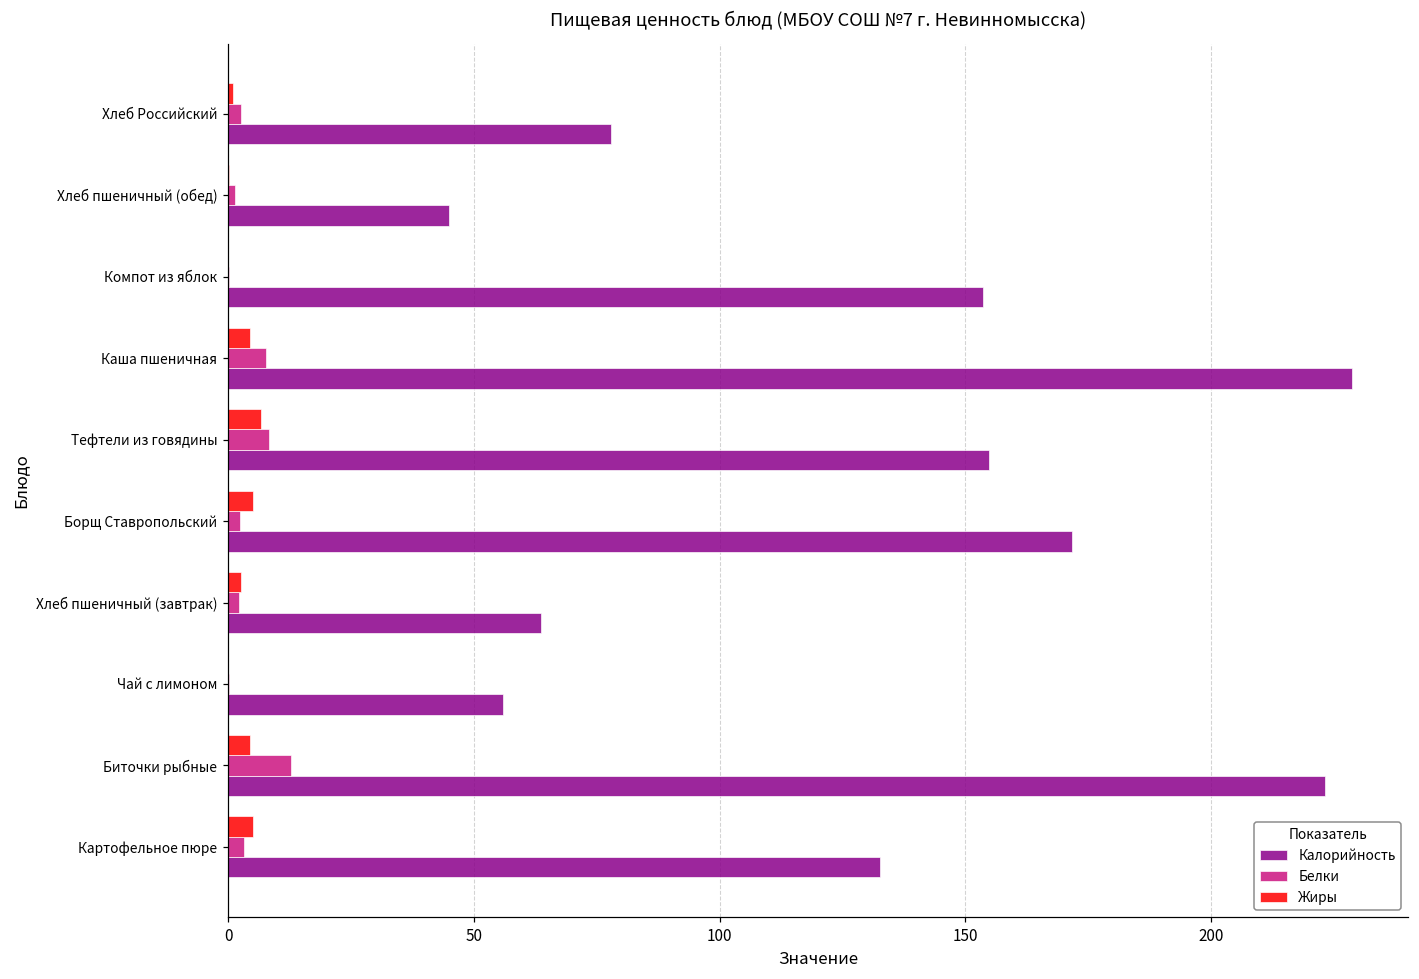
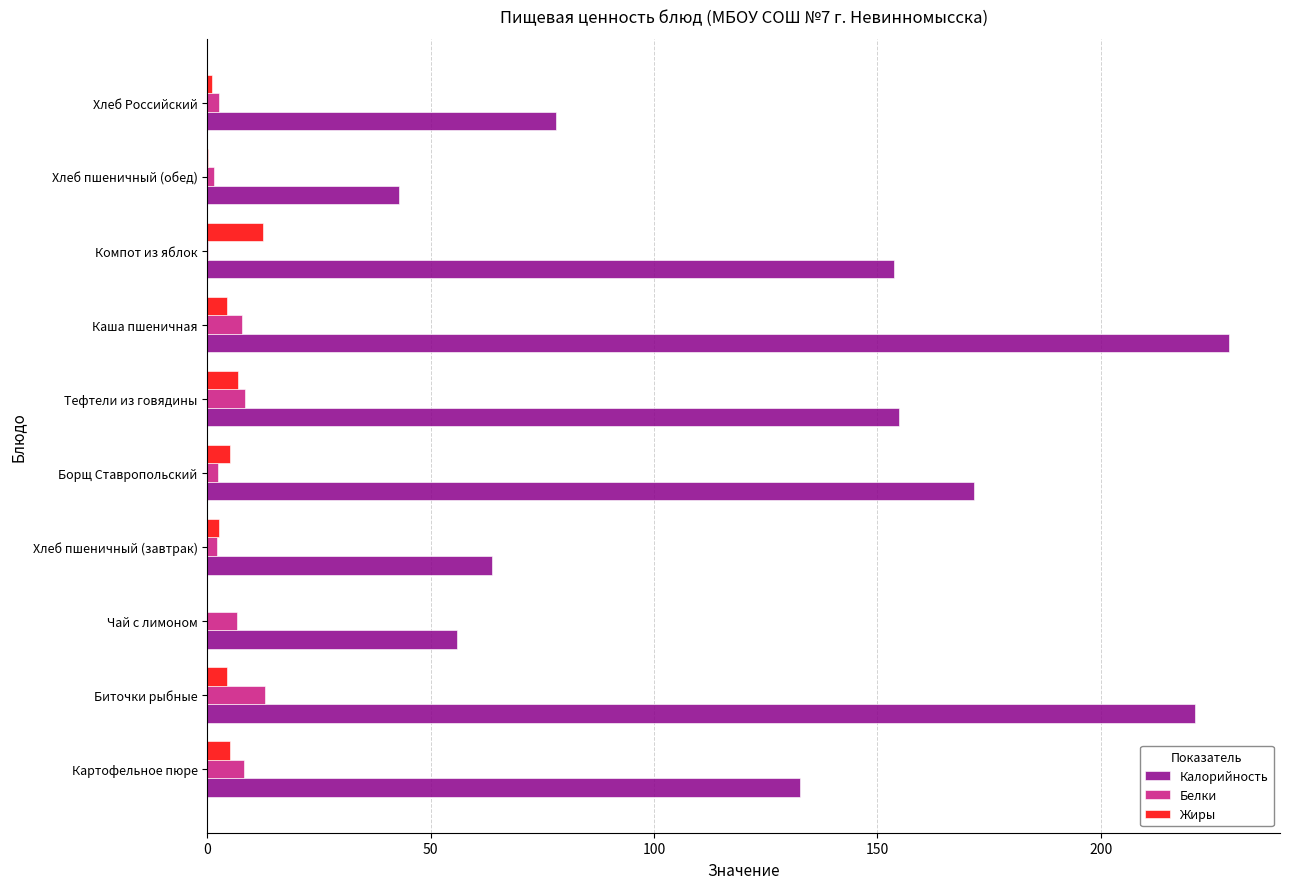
  {
    "Калорийность": {
      "Хлеб Российский": 78,
-     "Хлеб пшеничный (обед)": 45,
+     "Хлеб пшеничный (обед)": 43,
      "Компот из яблок": 154,
      "Каша пшеничная": 229,
      "Тефтели из говядины": 155,
      "Борщ Ставропольский": 172,
      "Хлеб пшеничный (завтрак)": 64,
      "Чай с лимоном": 56,
-     "Биточки рыбные": 223,
+     "Биточки рыбные": 221,
      "Картофельное пюре": 133
    },
    "Белки": {
      "Хлеб Российский": 3,
      "Хлеб пшеничный (обед)": 2,
      "Каша пшеничная": 8,
      "Тефтели из говядины": 8,
      "Борщ Ставропольский": 2,
      "Хлеб пшеничный (завтрак)": 2,
-     "Чай с лимоном": 0,
+     "Чай с лимоном": 7,
      "Биточки рыбные": 13,
-     "Картофельное пюре": 3
+     "Картофельное пюре": 8
    },
    "Жиры": {
      "Хлеб Российский": 1,
-     "Компот из яблок": 0,
+     "Компот из яблок": 13,
      "Каша пшеничная": 4,
      "Тефтели из говядины": 7,
      "Борщ Ставропольский": 5,
      "Хлеб пшеничный (завтрак)": 3,
      "Чай с лимоном": 0,
      "Биточки рыбные": 4,
      "Картофельное пюре": 5
    }
  }
